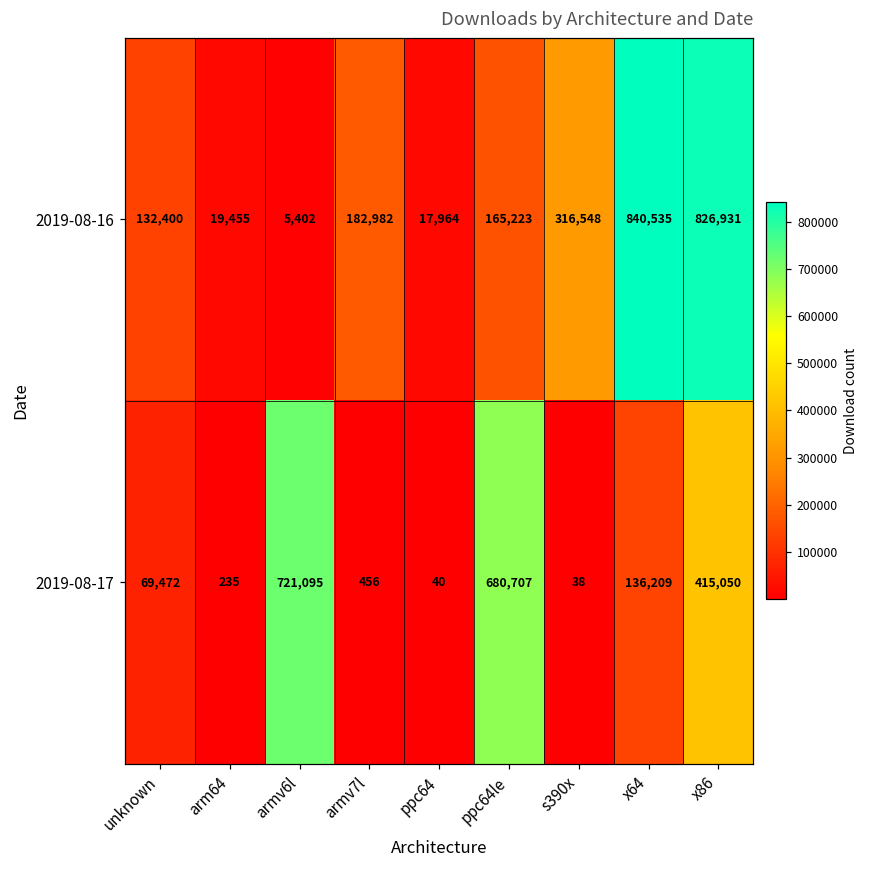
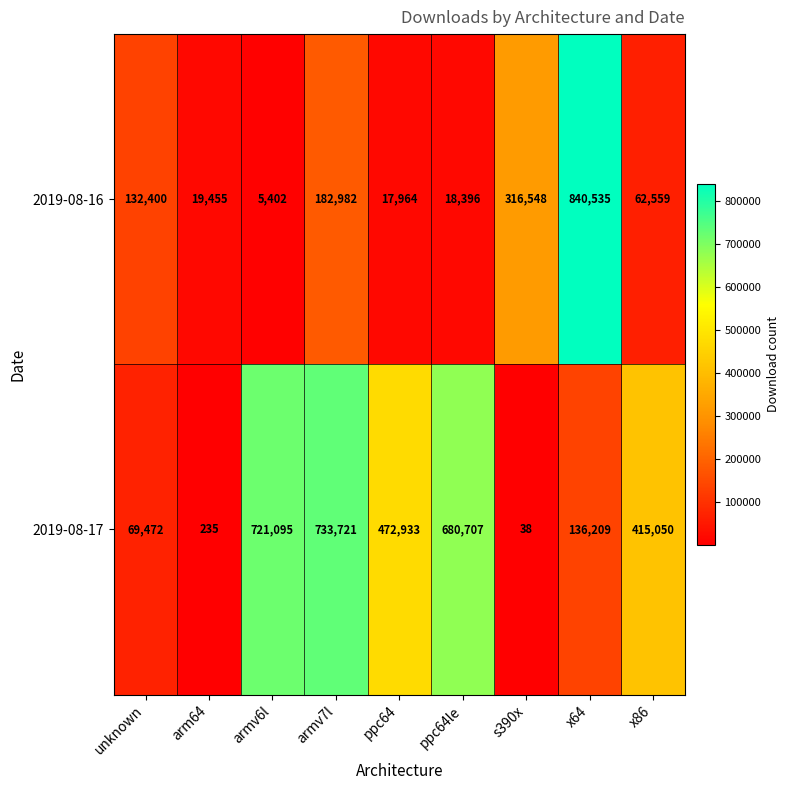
  {
    "2019-08-16": {
      "unknown": "132,400",
      "arm64": "19,455",
      "armv6l": "5,402",
      "armv7l": "182,982",
      "ppc64": "17,964",
-     "ppc64le": "165,223",
+     "ppc64le": "18,396",
      "s390x": "316,548",
      "x64": "840,535",
-     "x86": "826,931"
+     "x86": "62,559"
    },
    "2019-08-17": {
      "unknown": "69,472",
      "arm64": "235",
      "armv6l": "721,095",
-     "armv7l": "456",
-     "ppc64": "40",
+     "armv7l": "733,721",
+     "ppc64": "472,933",
      "ppc64le": "680,707",
      "s390x": "38",
      "x64": "136,209",
      "x86": "415,050"
    }
  }
